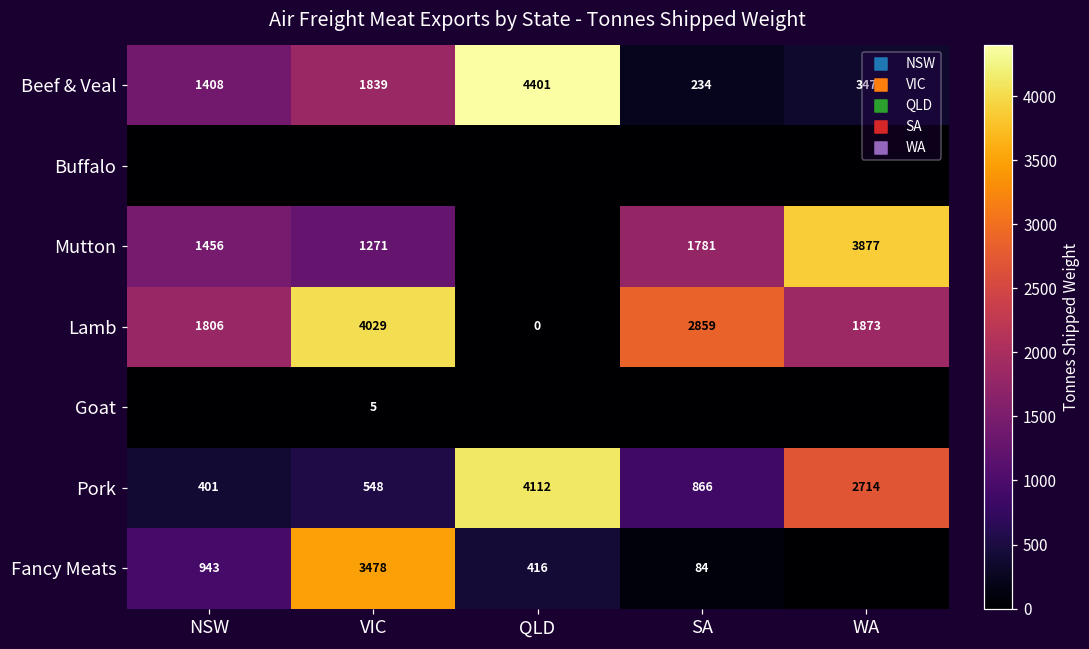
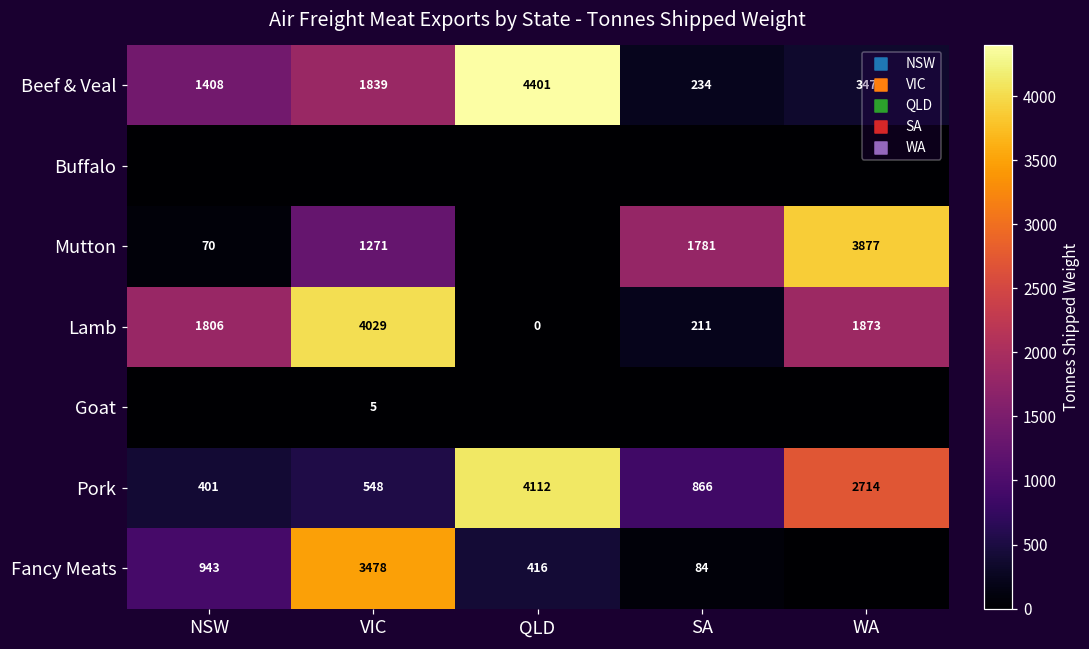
  {
    "Beef & Veal": {
      "NSW": 1408,
      "VIC": 1839,
      "QLD": 4401,
      "SA": 234
    },
    "Mutton": {
-     "NSW": 1456,
+     "NSW": 70,
      "VIC": 1271,
      "SA": 1781,
      "WA": 3877
    },
    "Lamb": {
      "NSW": 1806,
      "VIC": 4029,
      "QLD": 0,
-     "SA": 2859,
+     "SA": 211,
      "WA": 1873
    },
    "Goat": {
      "VIC": 5
    },
    "Pork": {
      "NSW": 401,
      "VIC": 548,
      "QLD": 4112,
      "SA": 866,
      "WA": 2714
    },
    "Fancy Meats": {
      "NSW": 943,
      "VIC": 3478,
      "QLD": 416,
      "SA": 84
    }
  }
